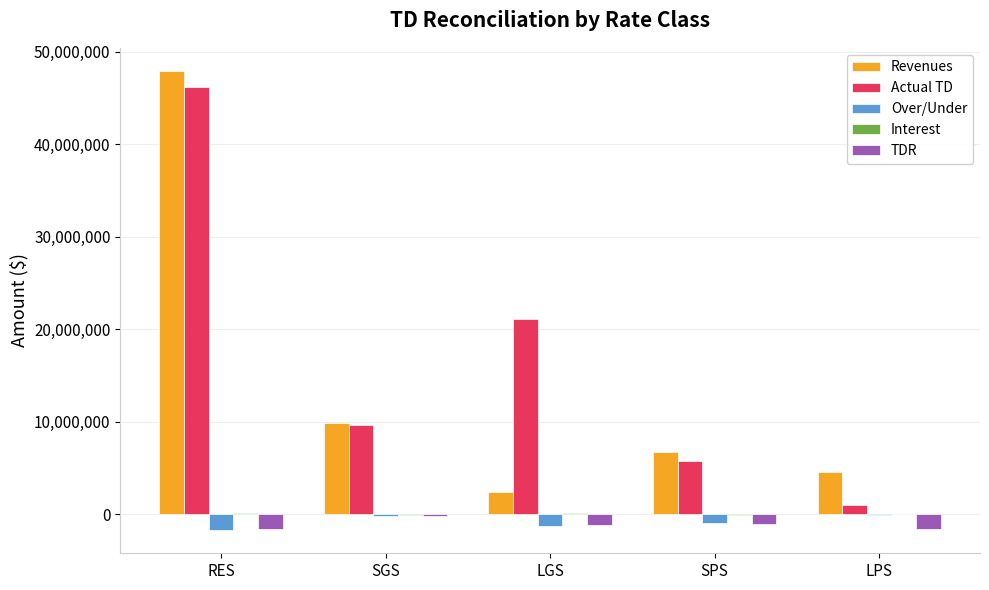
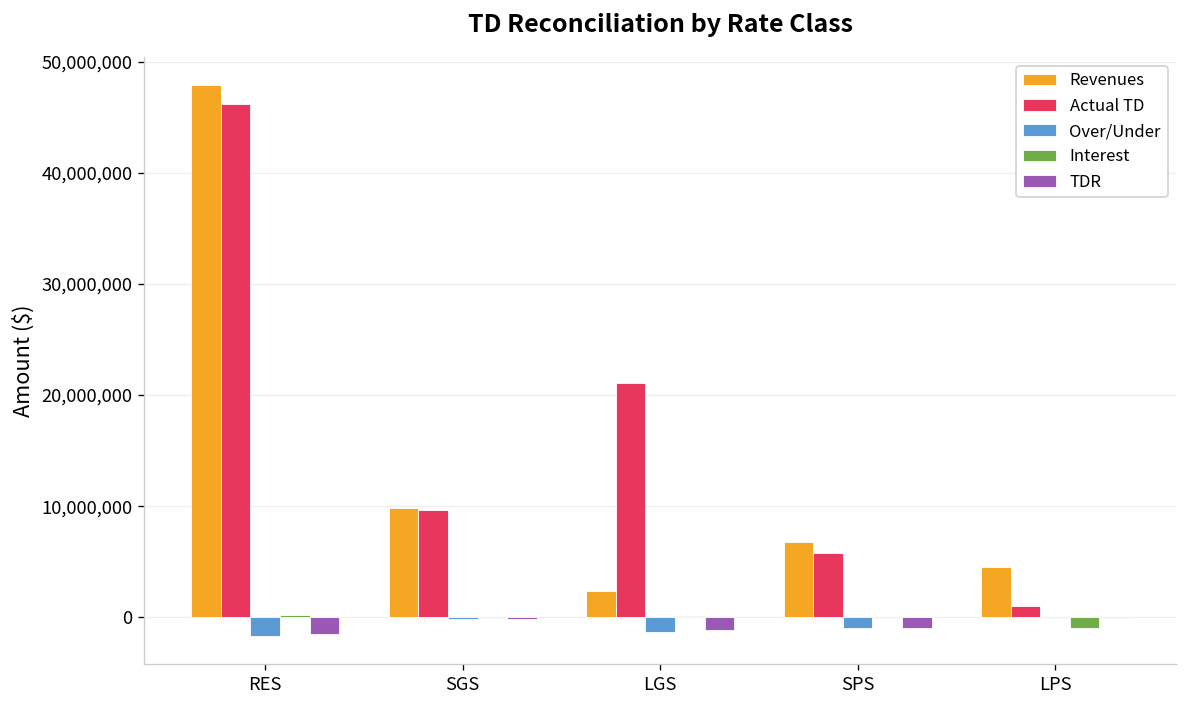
  {
    "Revenues": {
      "RES": "48,000,000",
      "SGS": "10,000,000",
      "LGS": "2,000,000",
      "SPS": "7,000,000",
      "LPS": "5,000,000"
    },
    "Actual TD": {
      "RES": "46,000,000",
      "SGS": "10,000,000",
      "LGS": "21,000,000",
      "SPS": "6,000,000",
      "LPS": "1,000,000"
    },
    "Over/Under": {
      "RES": "-2,000,000",
      "LGS": "-1,000,000",
      "SPS": "-1,000,000"
    },
    "Interest": {
-     "LPS": "0"
+     "LPS": "-1,000,000"
    },
    "TDR": {
      "RES": "-2,000,000",
      "LGS": "-1,000,000",
      "SPS": "-1,000,000",
-     "LPS": "-2,000,000"
+     "LPS": "0"
    }
  }
